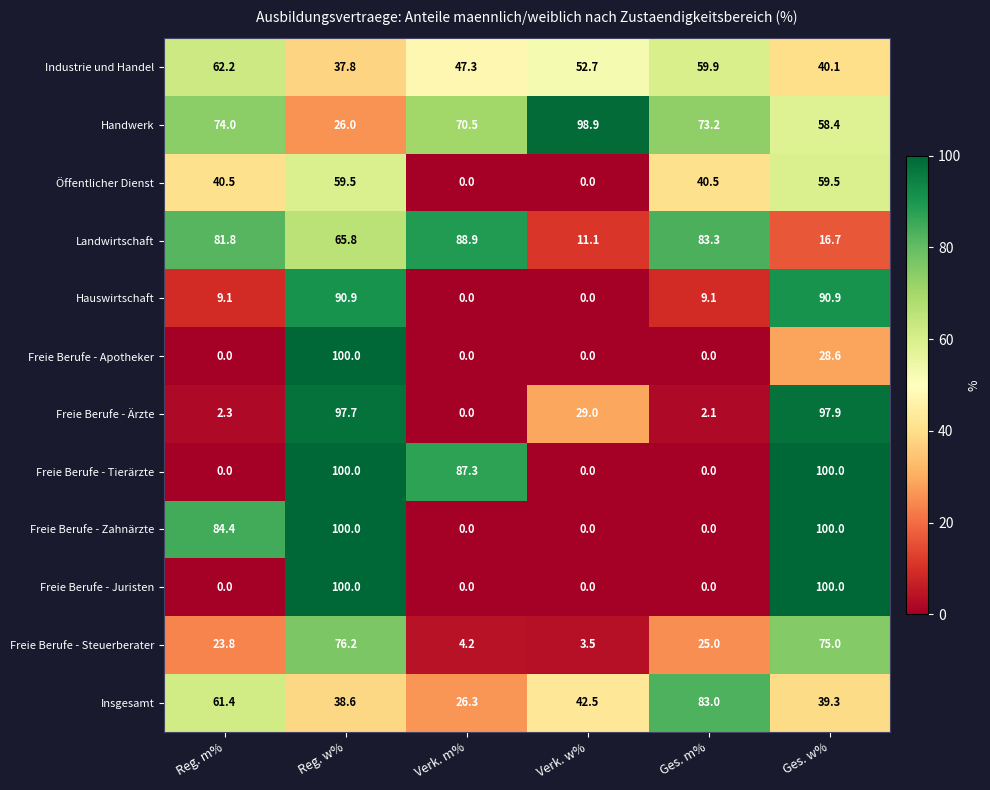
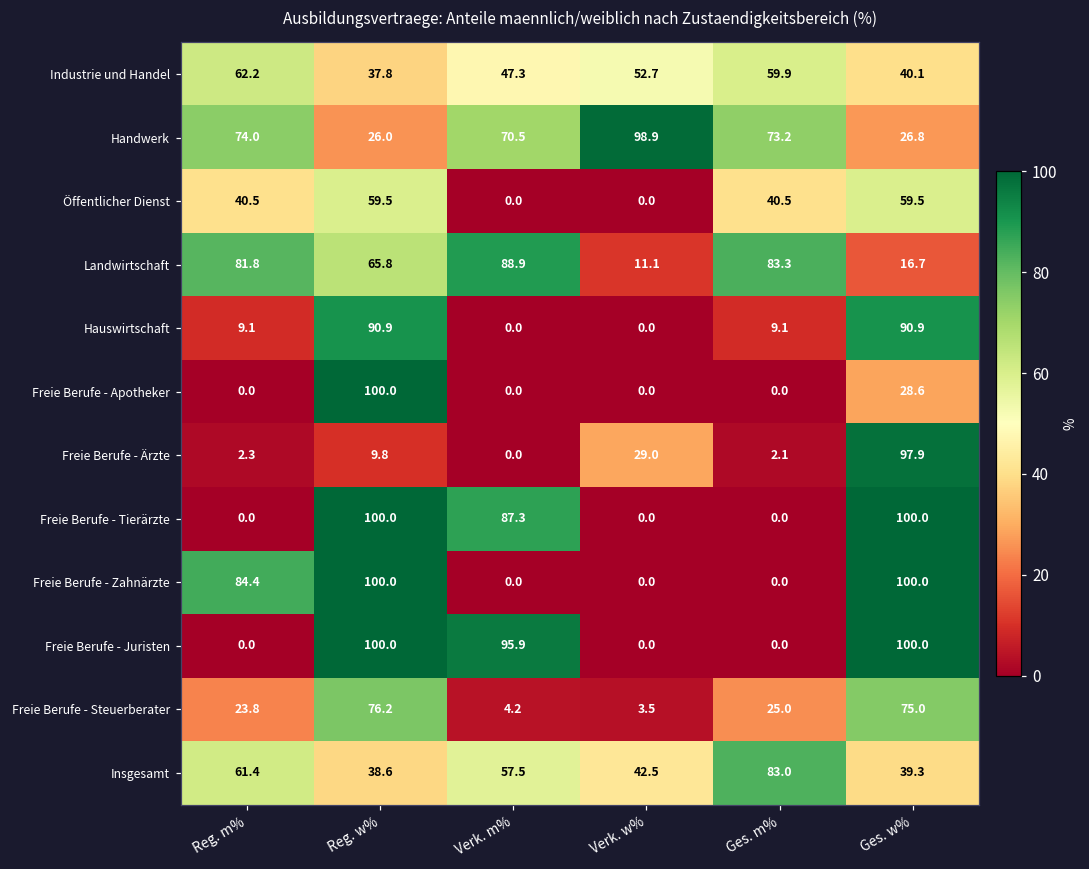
  {
    "Industrie und Handel": {
      "Reg. m%": 62.2,
      "Reg. w%": 37.8,
      "Verk. m%": 47.3,
      "Verk. w%": 52.7,
      "Ges. m%": 59.9,
      "Ges. w%": 40.1
    },
    "Handwerk": {
      "Reg. m%": 74.0,
      "Reg. w%": 26.0,
      "Verk. m%": 70.5,
      "Verk. w%": 98.9,
      "Ges. m%": 73.2,
-     "Ges. w%": 58.4
+     "Ges. w%": 26.8
    },
    "Öffentlicher Dienst": {
      "Reg. m%": 40.5,
      "Reg. w%": 59.5,
      "Verk. m%": 0.0,
      "Verk. w%": 0.0,
      "Ges. m%": 40.5,
      "Ges. w%": 59.5
    },
    "Landwirtschaft": {
      "Reg. m%": 81.8,
      "Reg. w%": 65.8,
      "Verk. m%": 88.9,
      "Verk. w%": 11.1,
      "Ges. m%": 83.3,
      "Ges. w%": 16.7
    },
    "Hauswirtschaft": {
      "Reg. m%": 9.1,
      "Reg. w%": 90.9,
      "Verk. m%": 0.0,
      "Verk. w%": 0.0,
      "Ges. m%": 9.1,
      "Ges. w%": 90.9
    },
    "Freie Berufe - Apotheker": {
      "Reg. m%": 0.0,
      "Reg. w%": 100.0,
      "Verk. m%": 0.0,
      "Verk. w%": 0.0,
      "Ges. m%": 0.0,
      "Ges. w%": 28.6
    },
    "Freie Berufe - Ärzte": {
      "Reg. m%": 2.3,
-     "Reg. w%": 97.7,
+     "Reg. w%": 9.8,
      "Verk. m%": 0.0,
      "Verk. w%": 29.0,
      "Ges. m%": 2.1,
      "Ges. w%": 97.9
    },
    "Freie Berufe - Tierärzte": {
      "Reg. m%": 0.0,
      "Reg. w%": 100.0,
      "Verk. m%": 87.3,
      "Verk. w%": 0.0,
      "Ges. m%": 0.0,
      "Ges. w%": 100.0
    },
    "Freie Berufe - Zahnärzte": {
      "Reg. m%": 84.4,
      "Reg. w%": 100.0,
      "Verk. m%": 0.0,
      "Verk. w%": 0.0,
      "Ges. m%": 0.0,
      "Ges. w%": 100.0
    },
    "Freie Berufe - Juristen": {
      "Reg. m%": 0.0,
      "Reg. w%": 100.0,
-     "Verk. m%": 0.0,
+     "Verk. m%": 95.9,
      "Verk. w%": 0.0,
      "Ges. m%": 0.0,
      "Ges. w%": 100.0
    },
    "Freie Berufe - Steuerberater": {
      "Reg. m%": 23.8,
      "Reg. w%": 76.2,
      "Verk. m%": 4.2,
      "Verk. w%": 3.5,
      "Ges. m%": 25.0,
      "Ges. w%": 75.0
    },
    "Insgesamt": {
      "Reg. m%": 61.4,
      "Reg. w%": 38.6,
-     "Verk. m%": 26.3,
+     "Verk. m%": 57.5,
      "Verk. w%": 42.5,
      "Ges. m%": 83.0,
      "Ges. w%": 39.3
    }
  }
